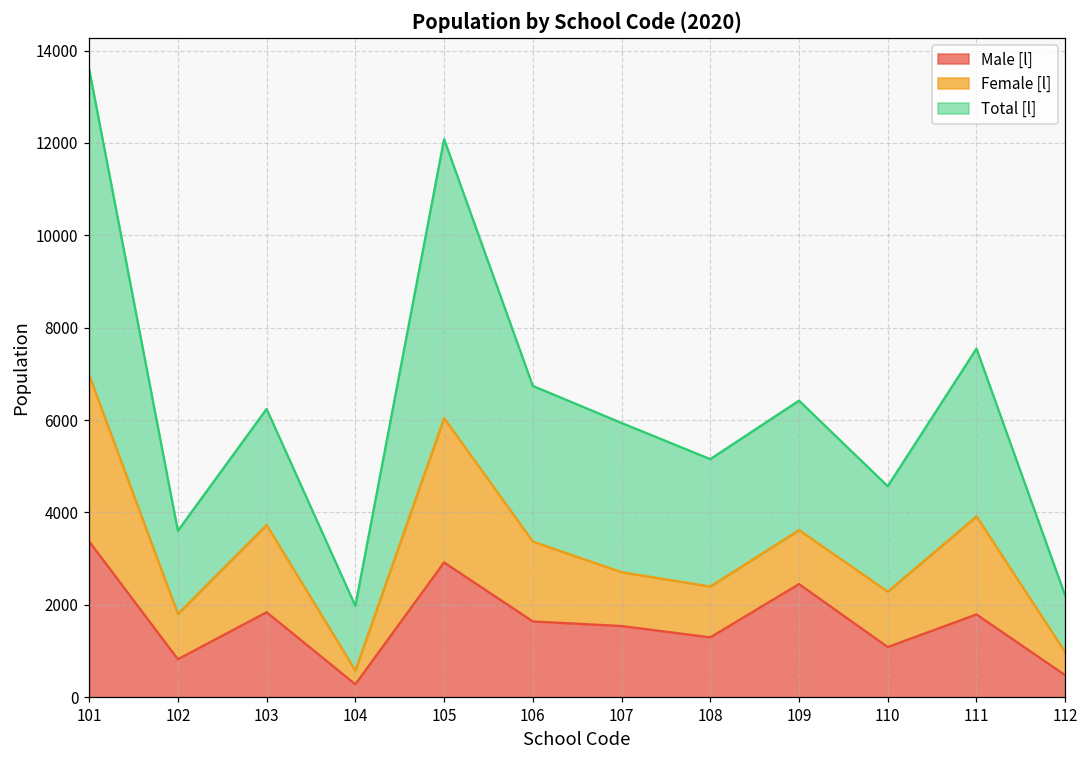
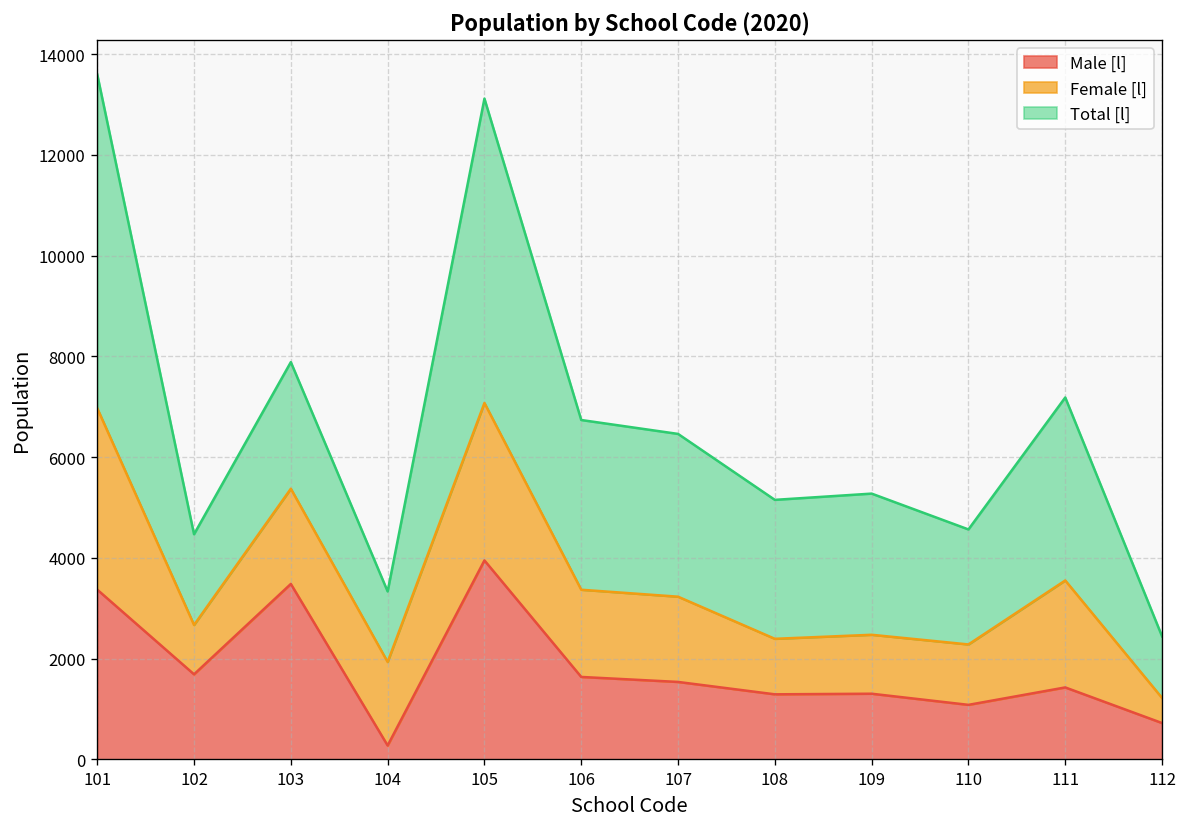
  {
    "Male [l]": {
      "101": 3400,
-     "102": 800,
-     "103": 1800,
+     "102": 1700,
+     "103": 3500,
      "104": 300,
-     "105": 2900,
+     "105": 4000,
      "106": 1600,
      "107": 1500,
      "108": 1300,
-     "109": 2400,
+     "109": 1300,
      "110": 1100,
-     "111": 1800,
-     "112": 500
+     "111": 1400,
+     "112": 700
    },
    "Female [l]": {
      "101": 3600,
      "102": 1000,
      "103": 1900,
-     "104": 300,
+     "104": 1700,
      "105": 3100,
      "106": 1700,
-     "107": 1200,
+     "107": 1700,
      "108": 1100,
      "109": 1200,
      "110": 1200,
      "111": 2100,
      "112": 500
    },
    "Total [l]": {
      "101": 6600,
      "102": 1800,
      "103": 2500,
      "104": 1400,
      "105": 6000,
      "106": 3400,
      "107": 3200,
      "108": 2800,
      "109": 2800,
      "110": 2300,
      "111": 3600,
      "112": 1200
    }
  }
